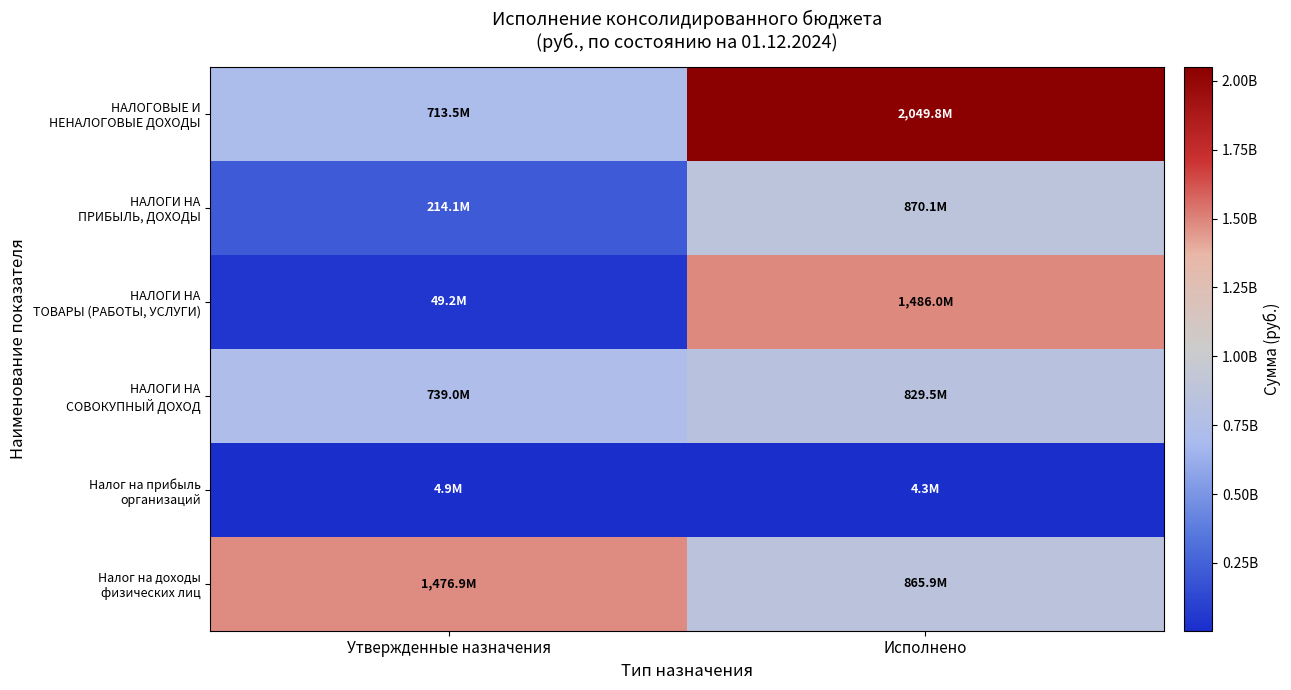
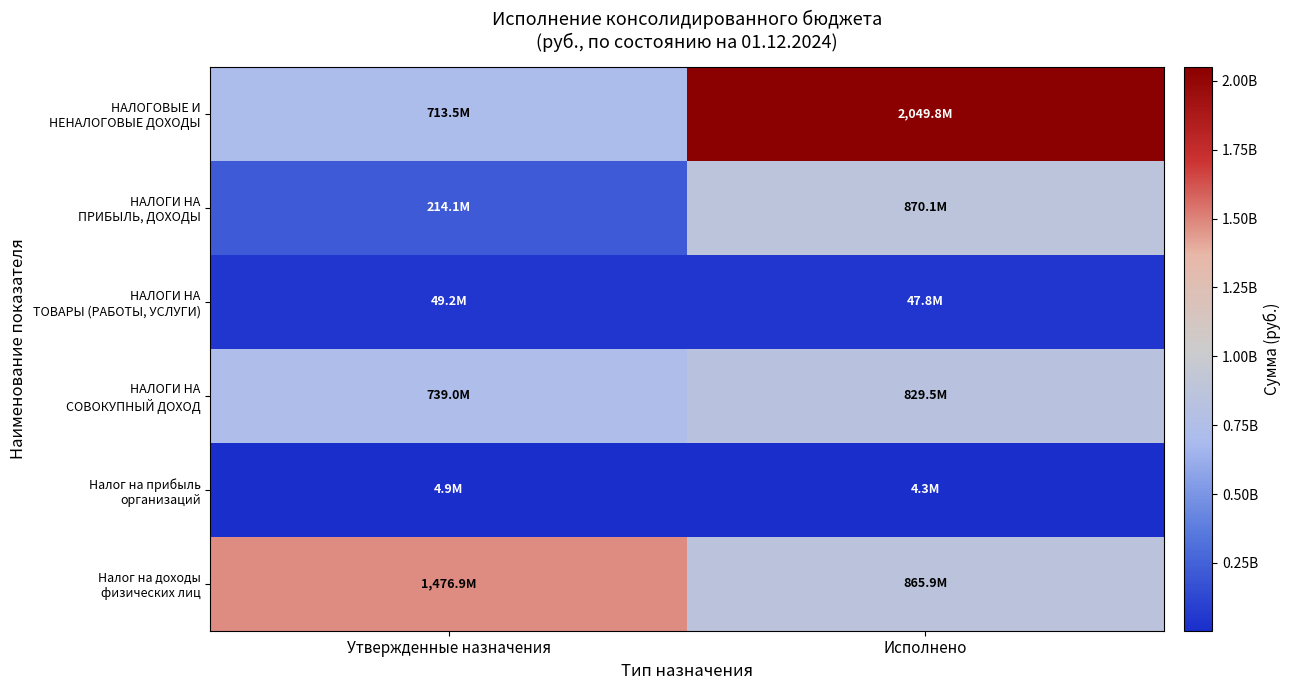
  {
    "НАЛОГОВЫЕ И НЕНАЛОГОВЫЕ ДОХОДЫ": {
      "Утвержденные назначения": "713.5M",
      "Исполнено": "2,049.8M"
    },
    "НАЛОГИ НА ПРИБЫЛЬ, ДОХОДЫ": {
      "Утвержденные назначения": "214.1M",
      "Исполнено": "870.1M"
    },
    "НАЛОГИ НА ТОВАРЫ (РАБОТЫ, УСЛУГИ)": {
      "Утвержденные назначения": "49.2M",
-     "Исполнено": "1,486.0M"
+     "Исполнено": "47.8M"
    },
    "НАЛОГИ НА СОВОКУПНЫЙ ДОХОД": {
      "Утвержденные назначения": "739.0M",
      "Исполнено": "829.5M"
    },
    "Налог на прибыль организаций": {
      "Утвержденные назначения": "4.9M",
      "Исполнено": "4.3M"
    },
    "Налог на доходы физических лиц": {
      "Утвержденные назначения": "1,476.9M",
      "Исполнено": "865.9M"
    }
  }
